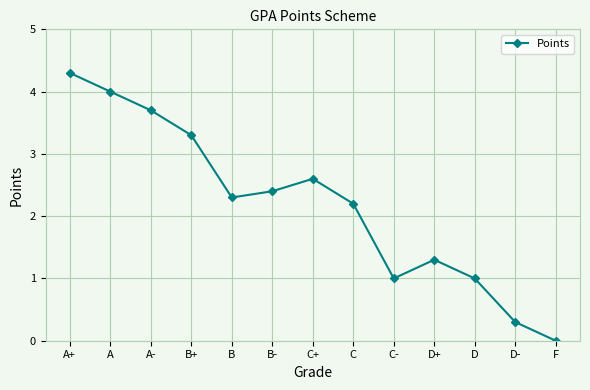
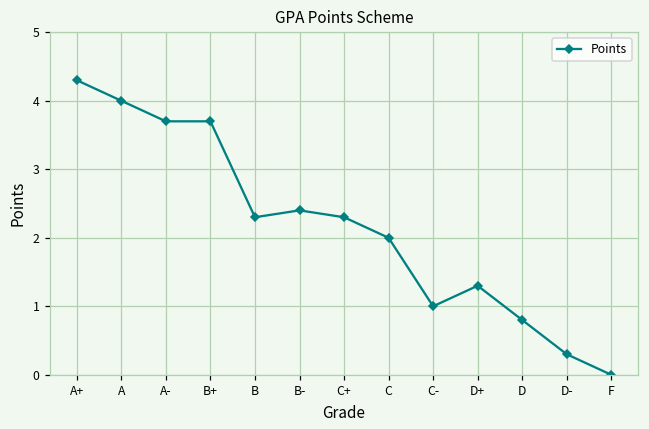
  {
    "A+": 4.3,
    "A": 4.0,
    "A-": 3.7,
-   "B+": 3.3,
+   "B+": 3.7,
    "B": 2.3,
    "B-": 2.4,
-   "C+": 2.6,
-   "C": 2.2,
+   "C+": 2.3,
+   "C": 2.0,
    "C-": 1.0,
    "D+": 1.3,
-   "D": 1.0,
+   "D": 0.8,
    "D-": 0.3,
    "F": 0.0
  }
